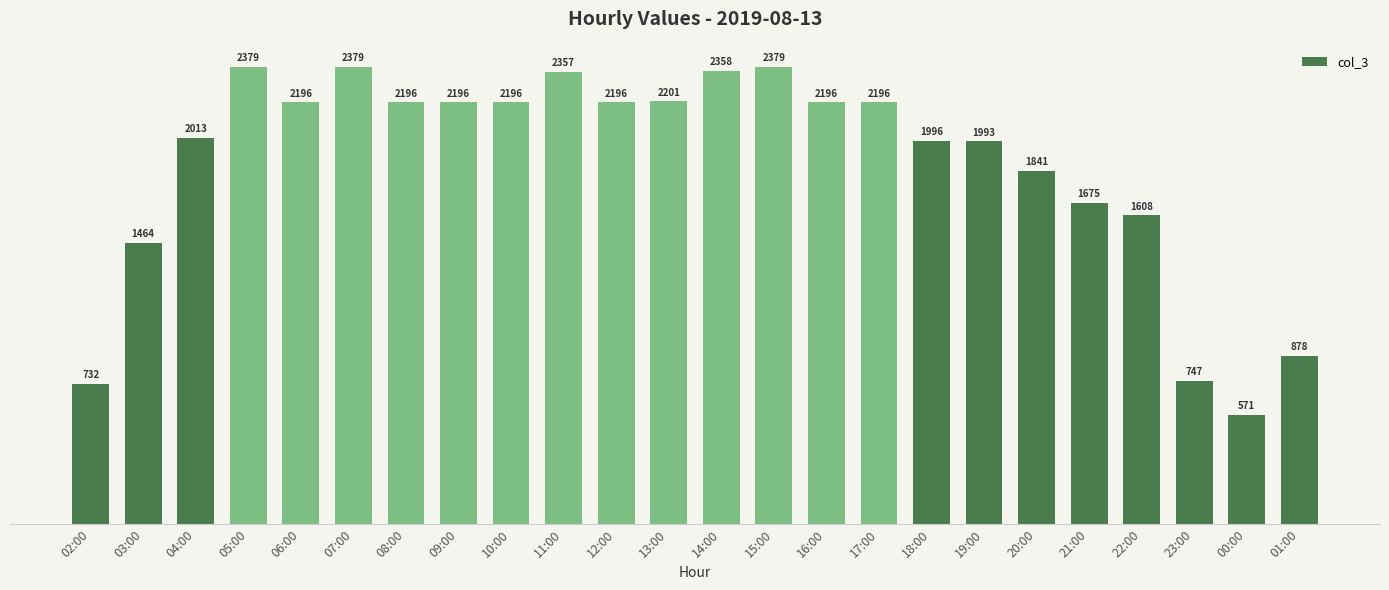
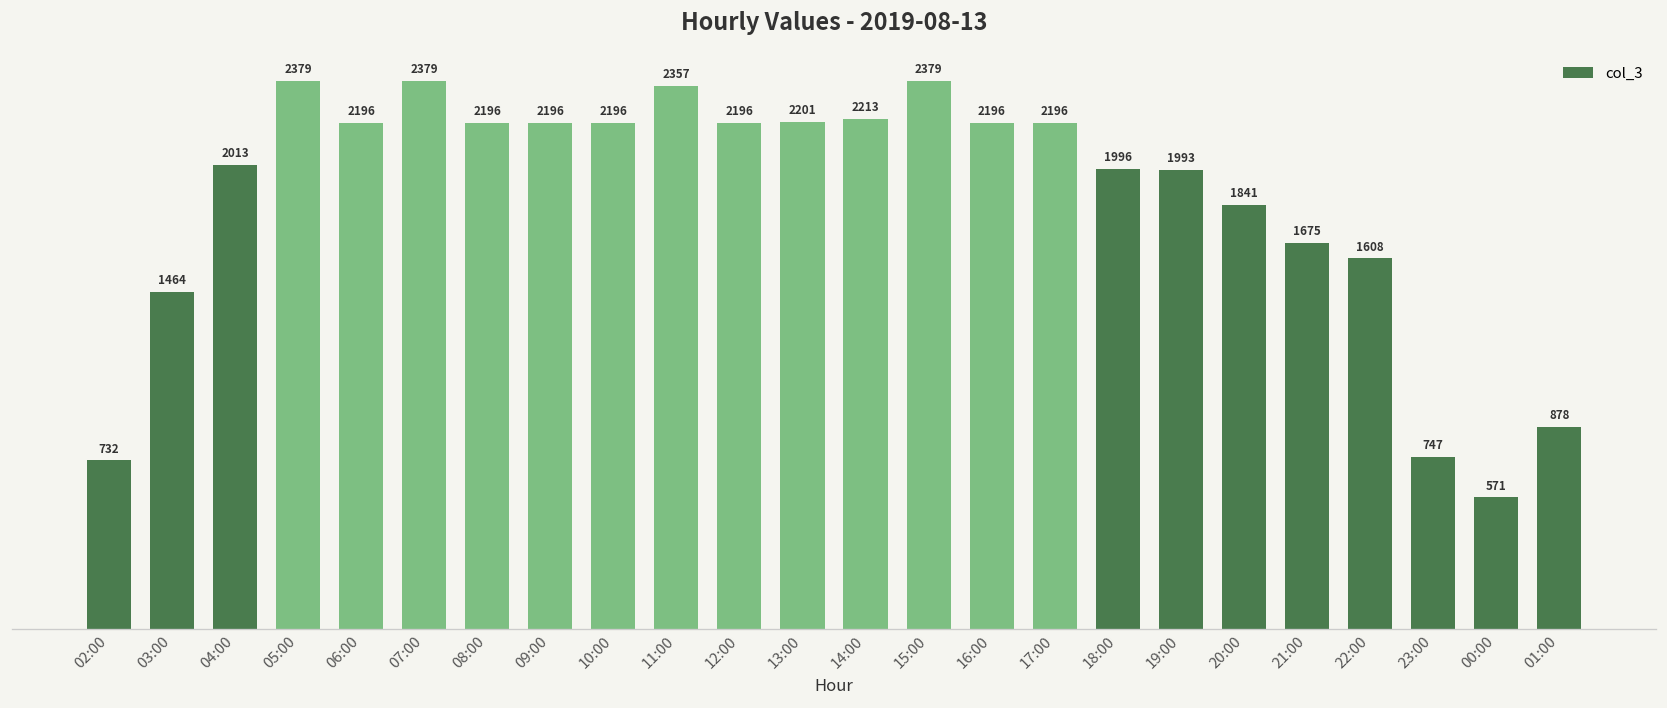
  {
    "02:00": 732,
    "03:00": 1464,
    "04:00": 2013,
    "05:00": 2379,
    "06:00": 2196,
    "07:00": 2379,
    "08:00": 2196,
    "09:00": 2196,
    "10:00": 2196,
    "11:00": 2357,
    "12:00": 2196,
    "13:00": 2201,
-   "14:00": 2358,
+   "14:00": 2213,
    "15:00": 2379,
    "16:00": 2196,
    "17:00": 2196,
    "18:00": 1996,
    "19:00": 1993,
    "20:00": 1841,
    "21:00": 1675,
    "22:00": 1608,
    "23:00": 747,
    "00:00": 571,
    "01:00": 878
  }
